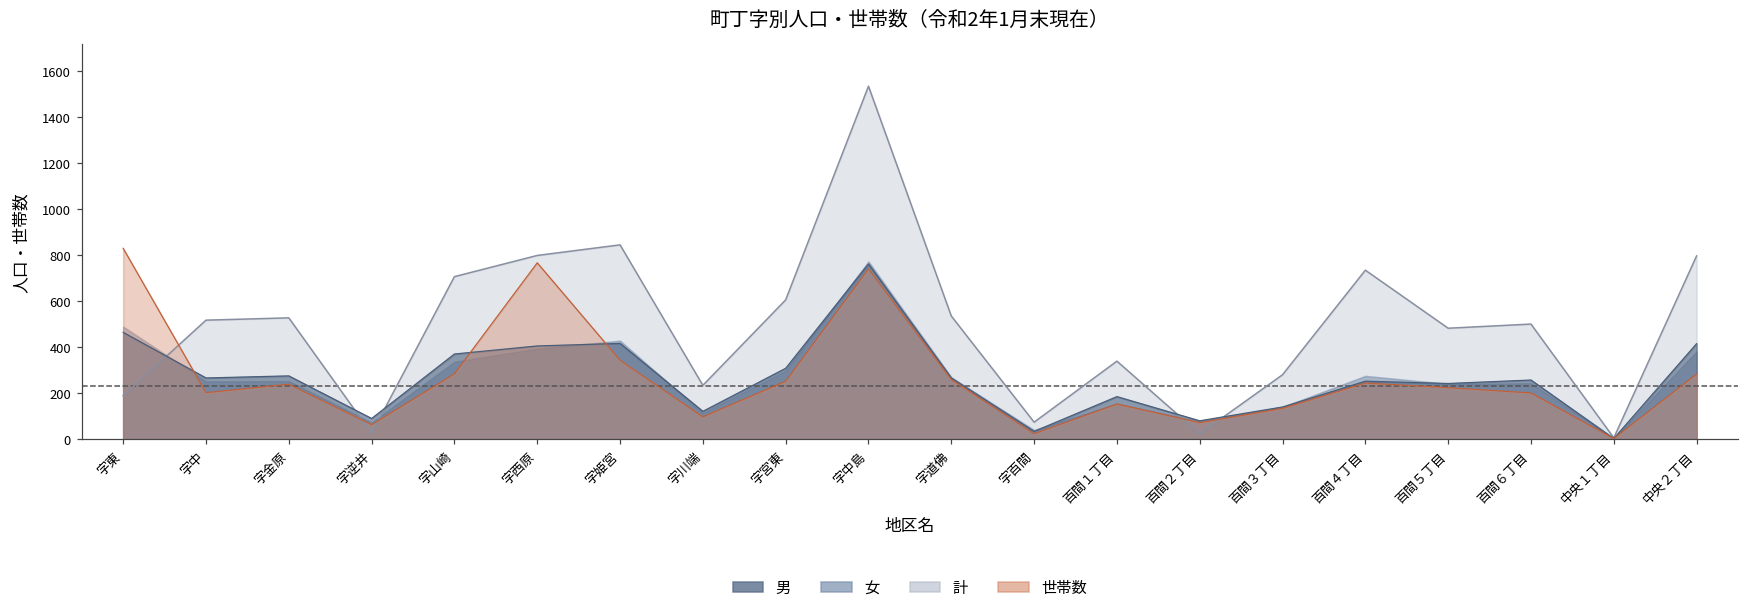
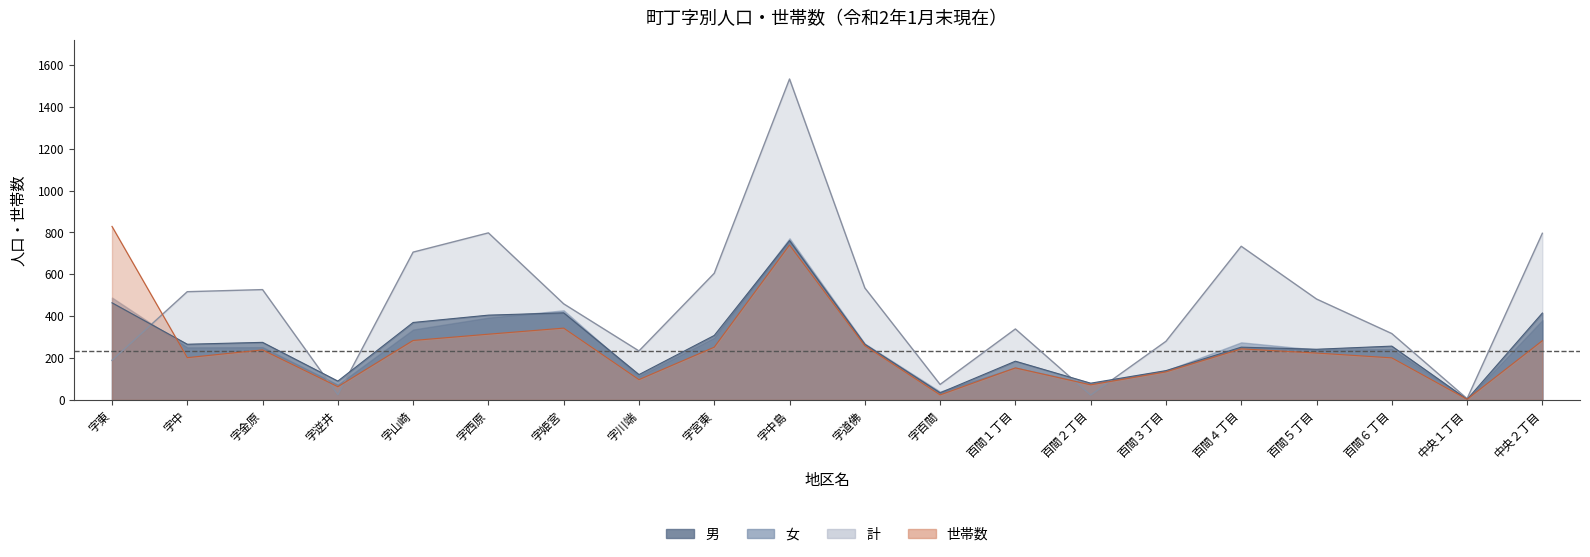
  {
    "計": {
      "字東": 190,
      "字中": 520,
      "字金原": 530,
      "字逆井": 30,
      "字山崎": 710,
      "字西原": 800,
-     "字姫宮": 840,
+     "字姫宮": 460,
      "字川端": 230,
      "字宮東": 610,
      "字中島": 1530,
      "字道佛": 540,
      "字百間": 70,
      "百間１丁目": 340,
      "百間２丁目": 20,
      "百間３丁目": 280,
      "百間４丁目": 730,
      "百間５丁目": 480,
-     "百間６丁目": 500,
+     "百間６丁目": 320,
      "中央２丁目": 800
    },
    "世帯数": {
      "字東": 830,
      "字中": 200,
      "字金原": 240,
      "字山崎": 280,
-     "字西原": 770,
+     "字西原": 310,
      "字姫宮": 340,
      "字川端": 100,
      "字宮東": 250,
      "字中島": 740,
      "百間５丁目": 220,
      "百間６丁目": 200,
      "中央２丁目": 280
    }
  }
